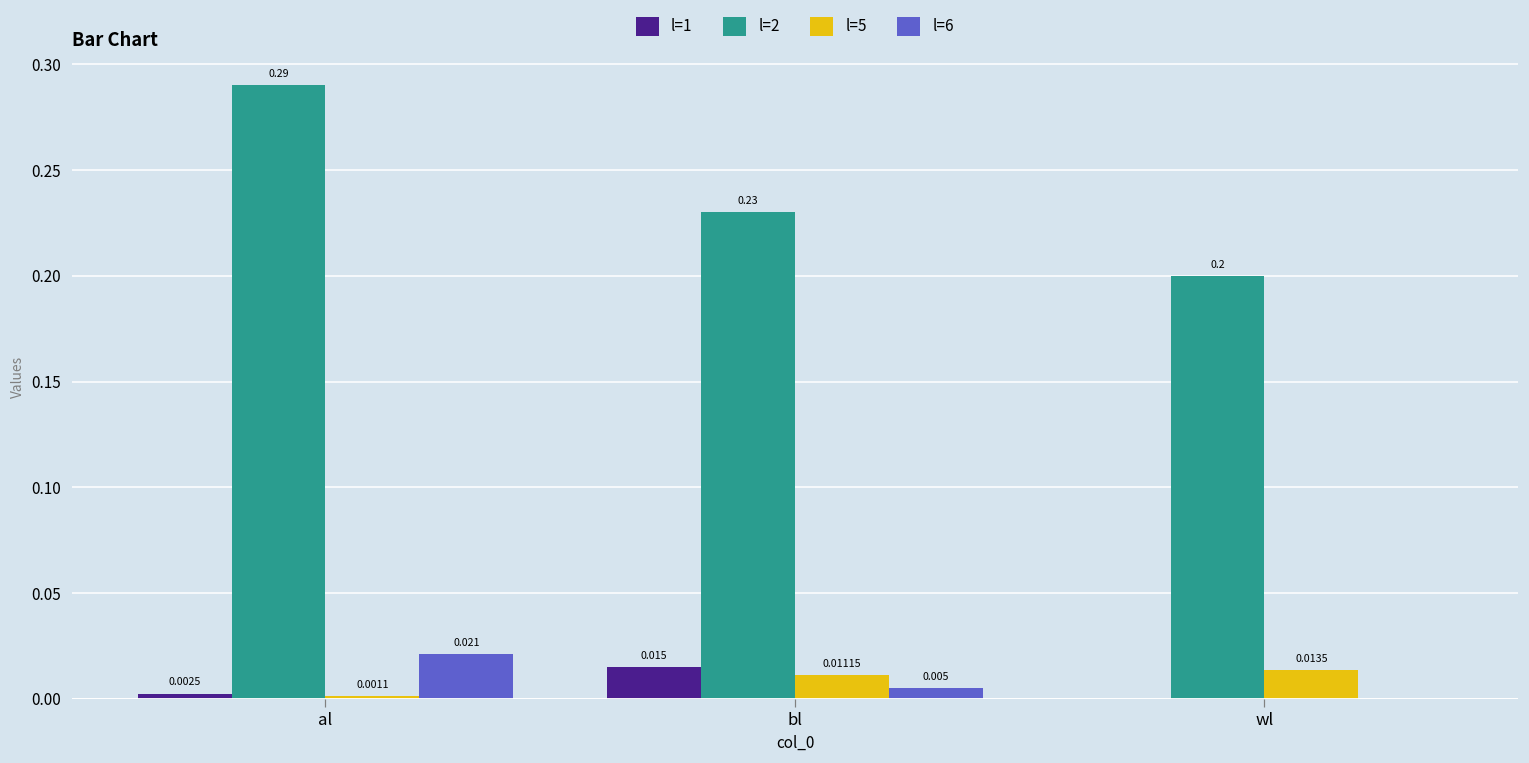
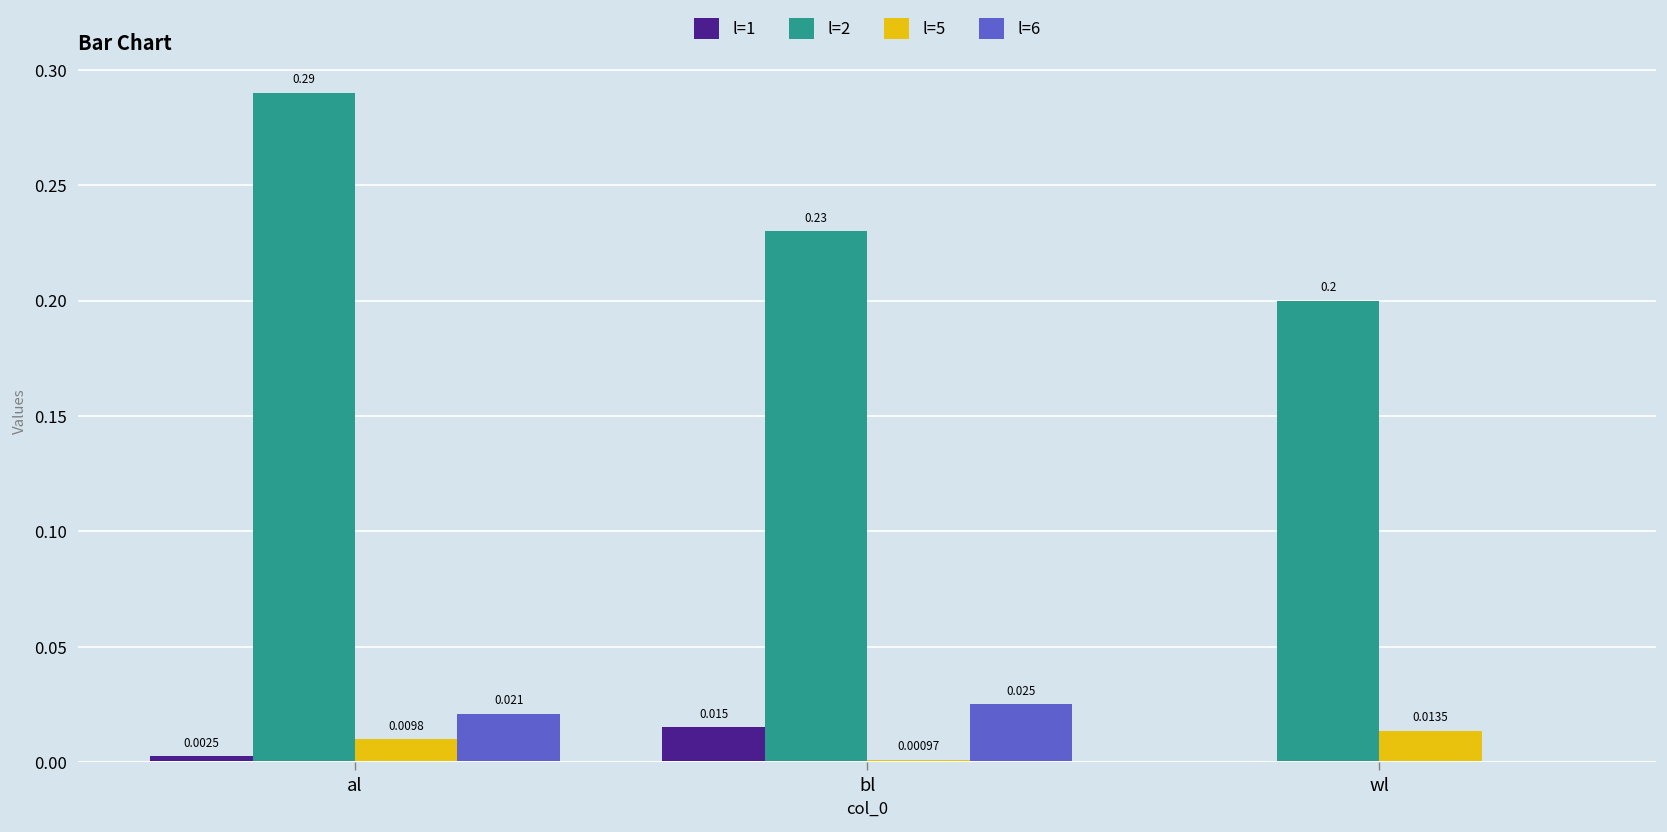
  {
    "l=1": {
      "al": 0.0025,
      "bl": 0.015
    },
    "l=2": {
      "al": 0.29,
      "bl": 0.23,
      "wl": 0.2
    },
    "l=5": {
-     "al": 0.0011,
-     "bl": 0.01115,
+     "al": 0.0098,
+     "bl": 0.00097,
      "wl": 0.0135
    },
    "l=6": {
      "al": 0.021,
-     "bl": 0.005
+     "bl": 0.025
    }
  }
